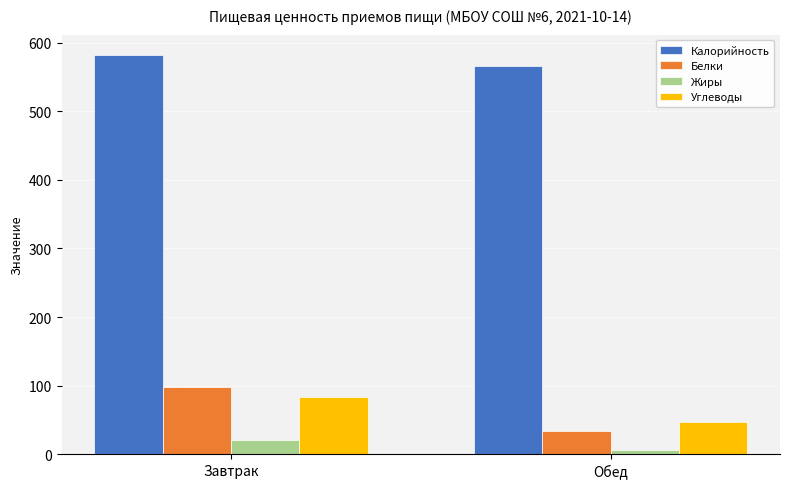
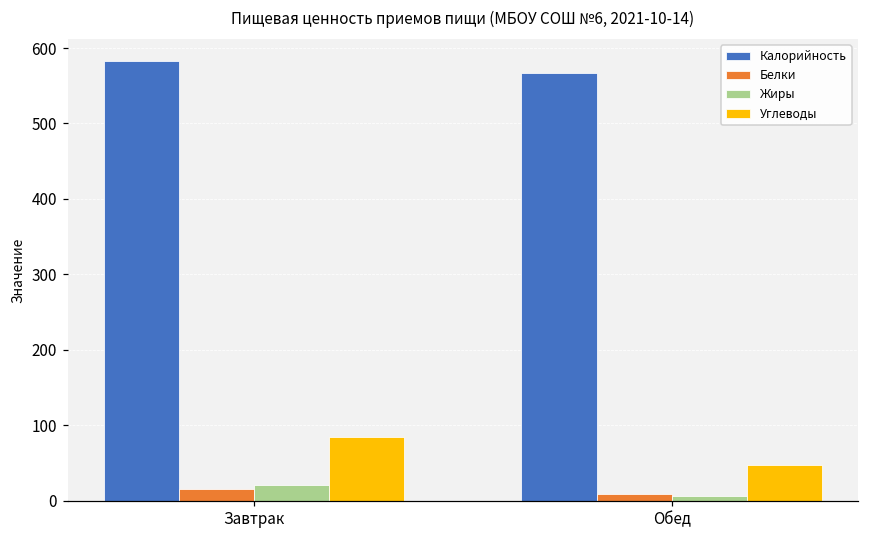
  {
    "Калорийность": {
      "Завтрак": 580,
      "Обед": 570
    },
    "Белки": {
-     "Завтрак": 100,
-     "Обед": 30
+     "Завтрак": 20,
+     "Обед": 10
    },
    "Жиры": {
      "Завтрак": 20,
      "Обед": 10
    },
    "Углеводы": {
      "Завтрак": 80,
      "Обед": 50
    }
  }
